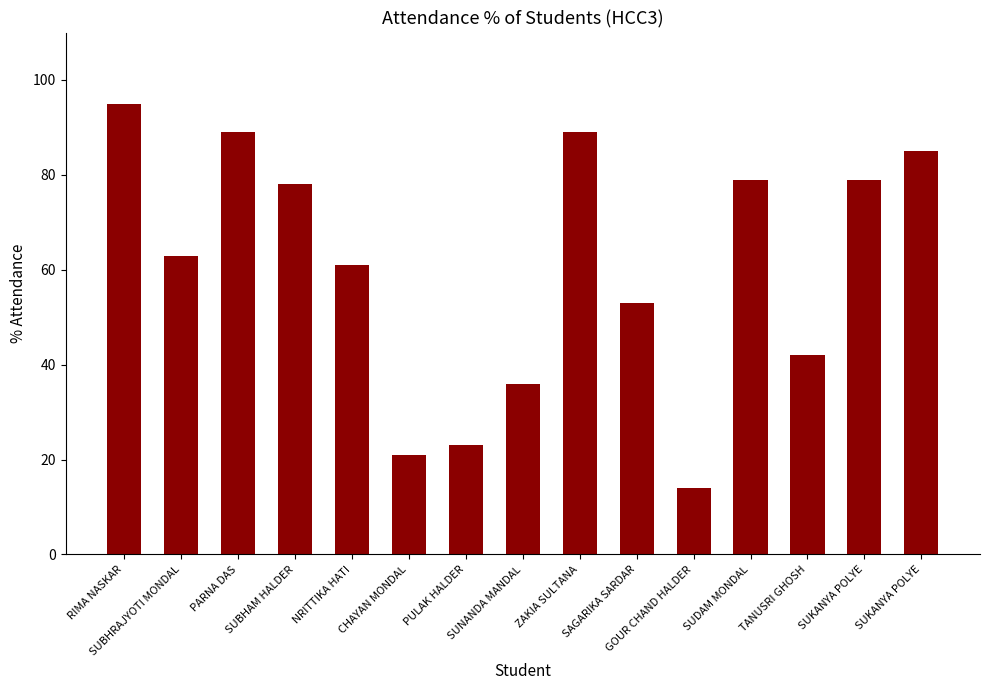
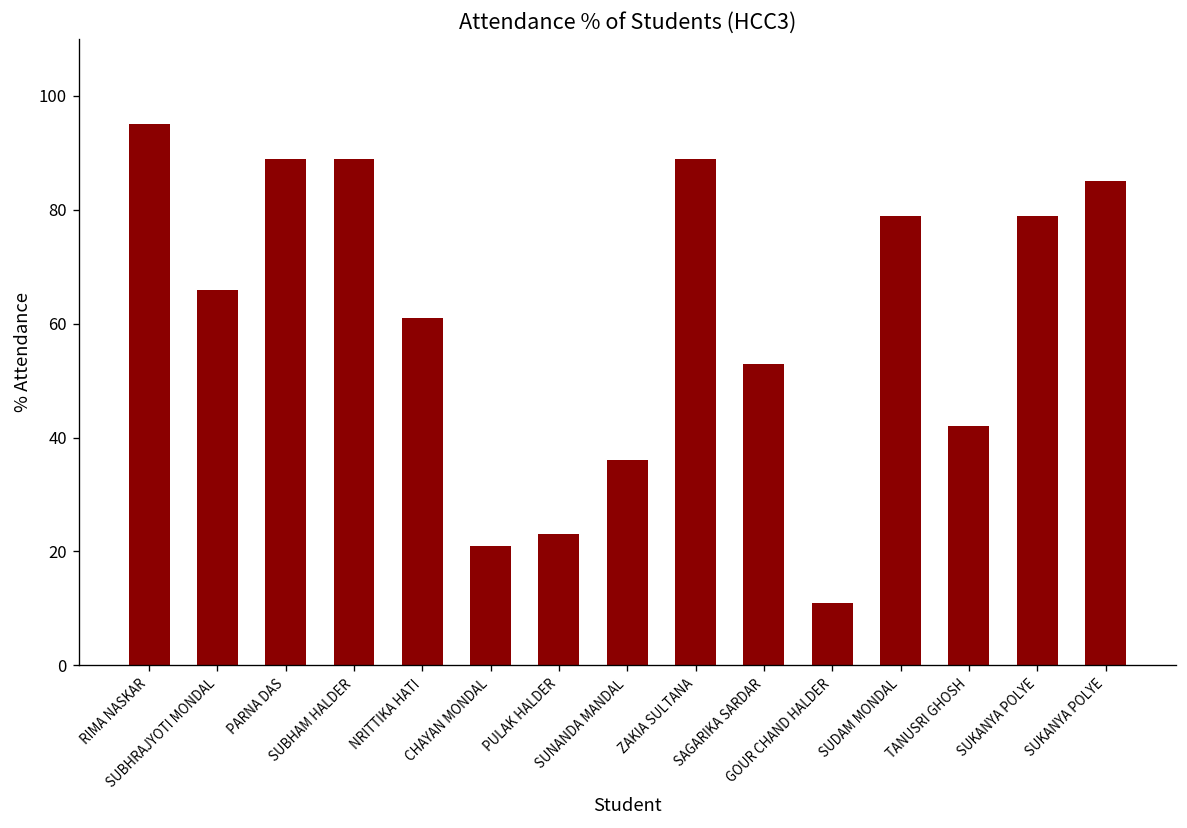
  {
    "RIMA NASKAR": 95,
-   "SUBHRAJYOTI MONDAL": 63,
+   "SUBHRAJYOTI MONDAL": 66,
    "PARNA DAS": 89,
-   "SUBHAM HALDER": 78,
+   "SUBHAM HALDER": 89,
    "NRITTIKA HATI": 61,
    "CHAYAN MONDAL": 21,
    "PULAK HALDER": 23,
    "SUNANDA MANDAL": 36,
    "ZAKIA SULTANA": 89,
    "SAGARIKA SARDAR": 53,
-   "GOUR CHAND HALDER": 14,
+   "GOUR CHAND HALDER": 11,
    "SUDAM MONDAL": 79,
    "TANUSRI GHOSH": 42
  }
